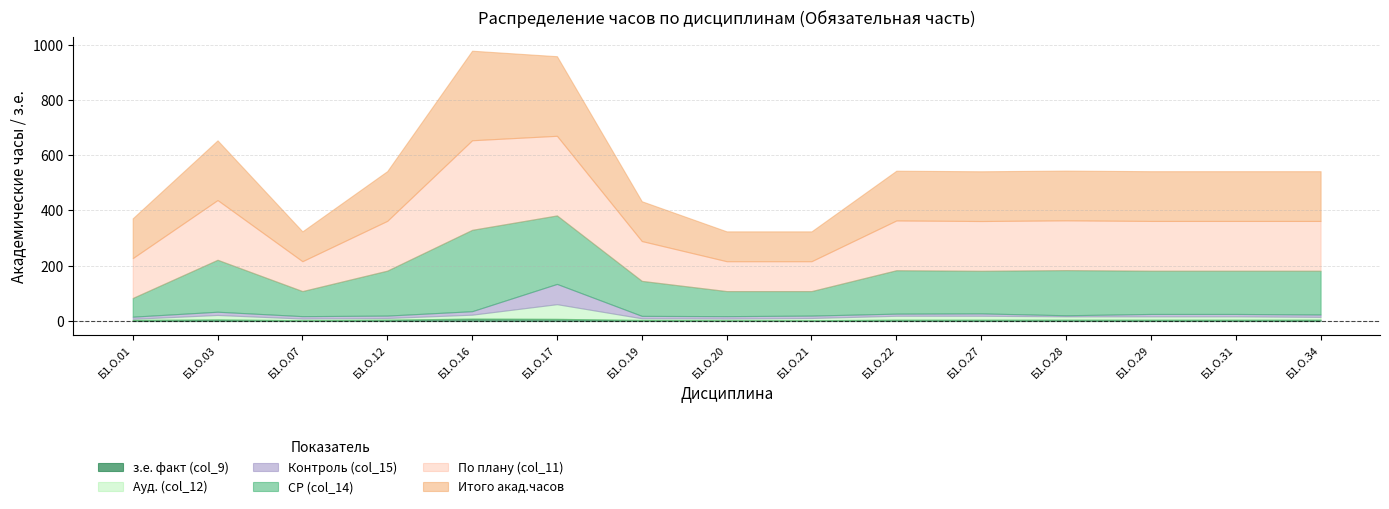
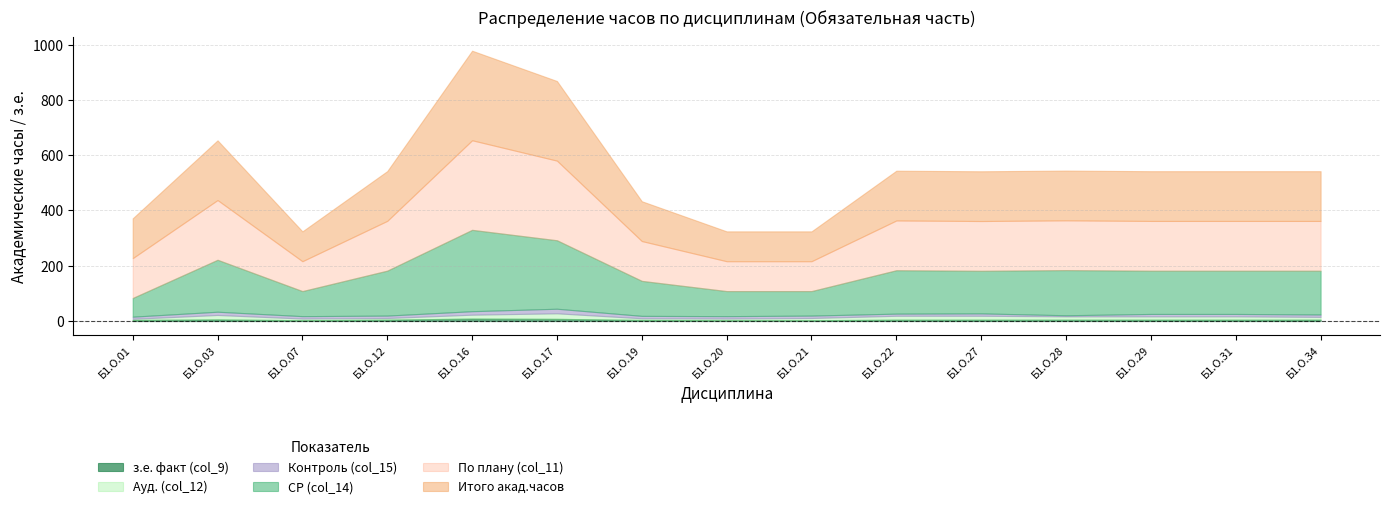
  {
    "Ауд. (col_12)": {
      "Б1.О.03": 20,
      "Б1.О.16": 10,
-     "Б1.О.17": 50
+     "Б1.О.17": 20
    },
    "Контроль (col_15)": {
      "Б1.О.03": 10,
      "Б1.О.16": 10,
-     "Б1.О.17": 70
+     "Б1.О.17": 20
    }
  }
